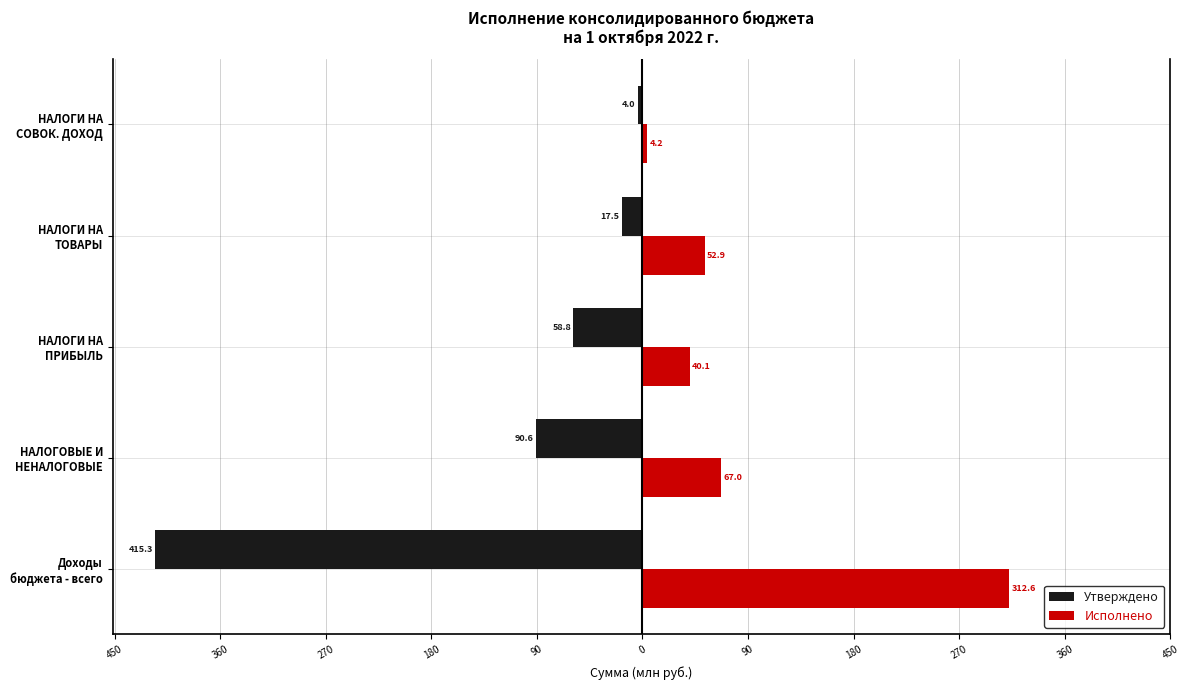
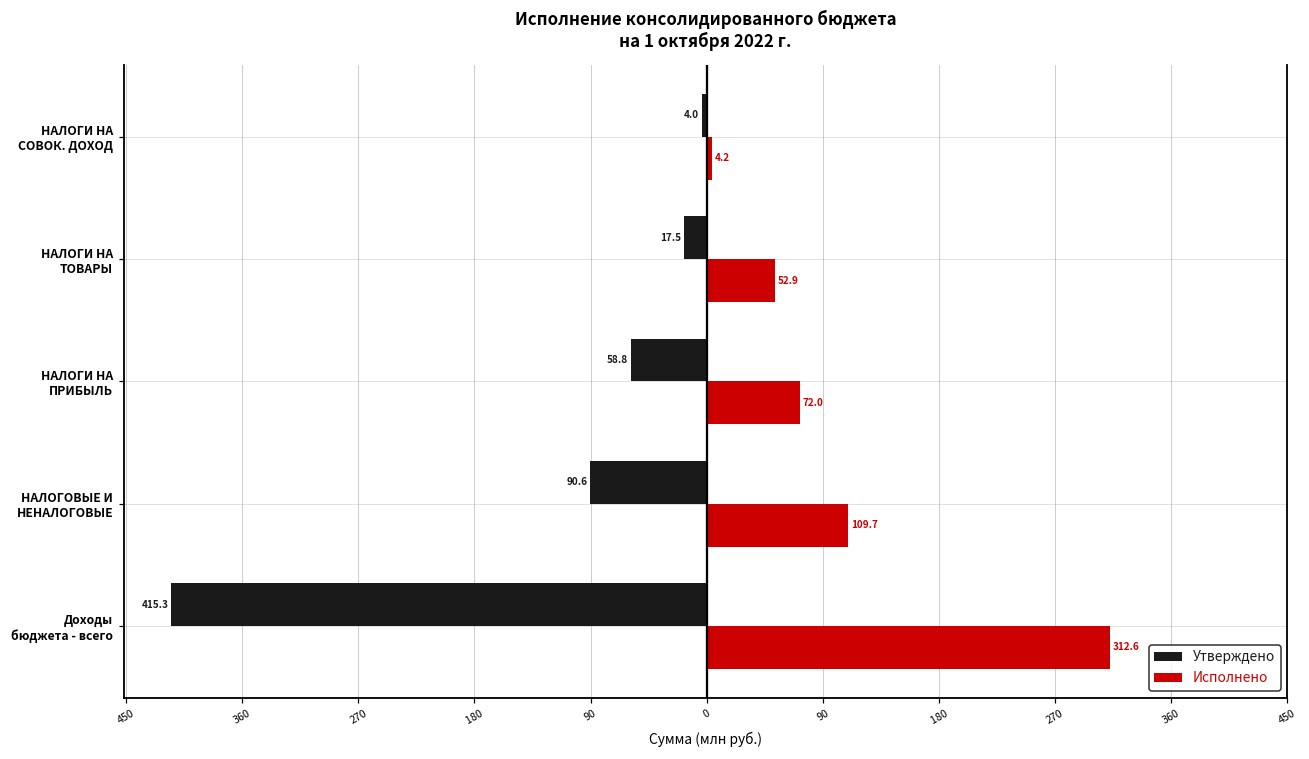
  {
    "Исполнено": {
      "НАЛОГИ НА СОВОК. ДОХОД": 4.2,
      "НАЛОГИ НА ТОВАРЫ": 52.9,
-     "НАЛОГИ НА ПРИБЫЛЬ": 40.1,
-     "НАЛОГОВЫЕ И НЕНАЛОГОВЫЕ": 67.0,
+     "НАЛОГИ НА ПРИБЫЛЬ": 72.0,
+     "НАЛОГОВЫЕ И НЕНАЛОГОВЫЕ": 109.7,
      "Доходы бюджета - всего": 312.6
    }
  }
